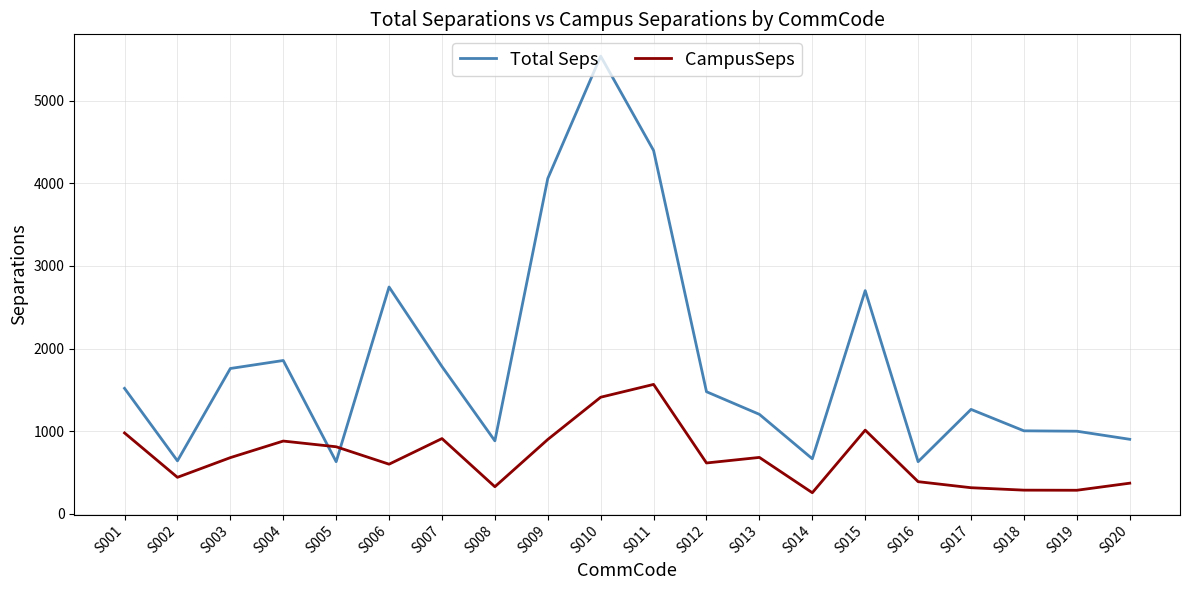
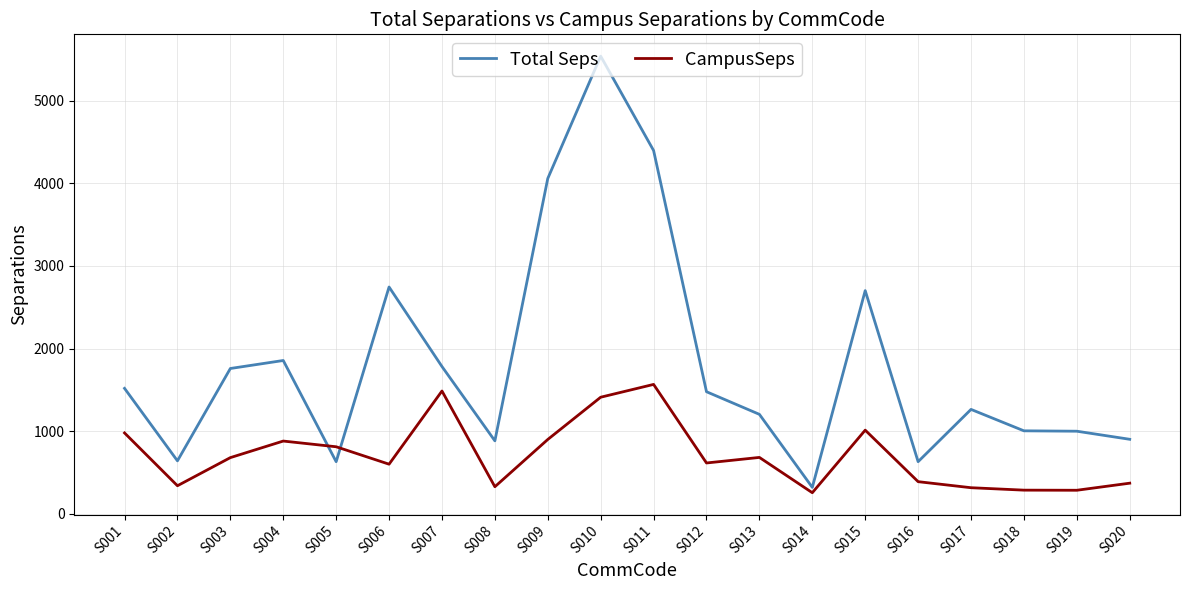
  {
    "Total Seps": {
      "S001": 1500,
      "S002": 600,
      "S003": 1800,
      "S004": 1900,
      "S005": 600,
      "S006": 2700,
      "S007": 1800,
      "S008": 900,
      "S009": 4100,
      "S011": 4400,
      "S012": 1500,
      "S013": 1200,
-     "S014": 700,
+     "S014": 300,
      "S015": 2700,
      "S016": 600,
      "S017": 1300,
      "S018": 1000,
      "S019": 1000,
      "S020": 900
    },
    "CampusSeps": {
      "S001": 1000,
-     "S002": 400,
+     "S002": 300,
      "S003": 700,
      "S004": 900,
      "S005": 800,
      "S006": 600,
-     "S007": 900,
+     "S007": 1500,
      "S008": 300,
      "S009": 900,
      "S010": 1400,
      "S011": 1600,
      "S012": 600,
      "S013": 700,
      "S014": 300,
      "S015": 1000,
      "S016": 400,
      "S017": 300,
      "S018": 300,
      "S019": 300,
      "S020": 400
    }
  }
